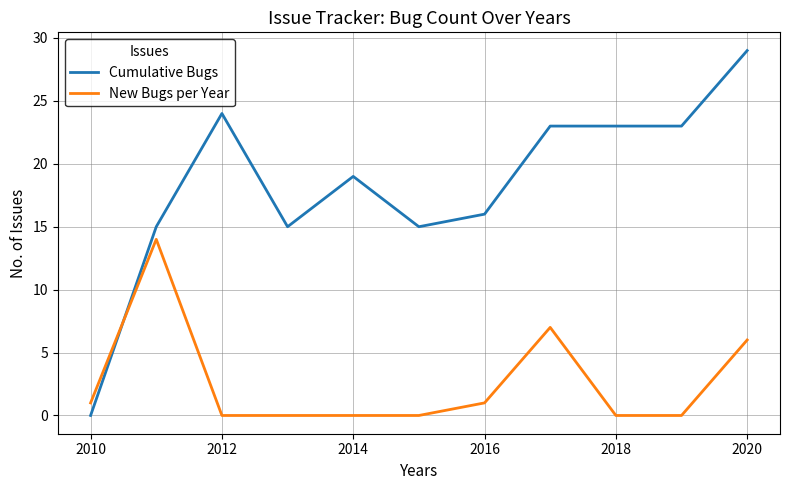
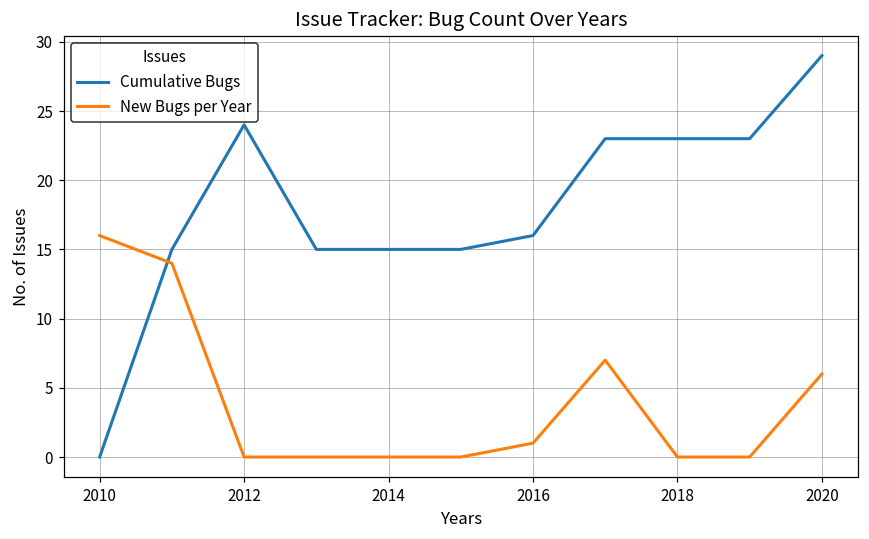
  {
    "Cumulative Bugs": {
      "2010": 0,
      "2012": 24,
-     "2014": 19,
+     "2014": 15,
      "2016": 16,
      "2018": 23,
      "2020": 29
    },
    "New Bugs per Year": {
-     "2010": 1,
+     "2010": 16,
      "2012": 0,
      "2014": 0,
      "2016": 1,
      "2018": 0,
      "2020": 6
    }
  }
